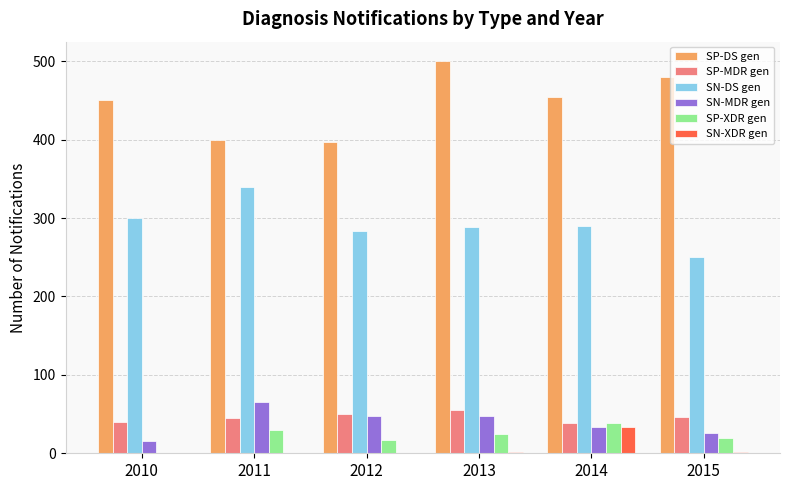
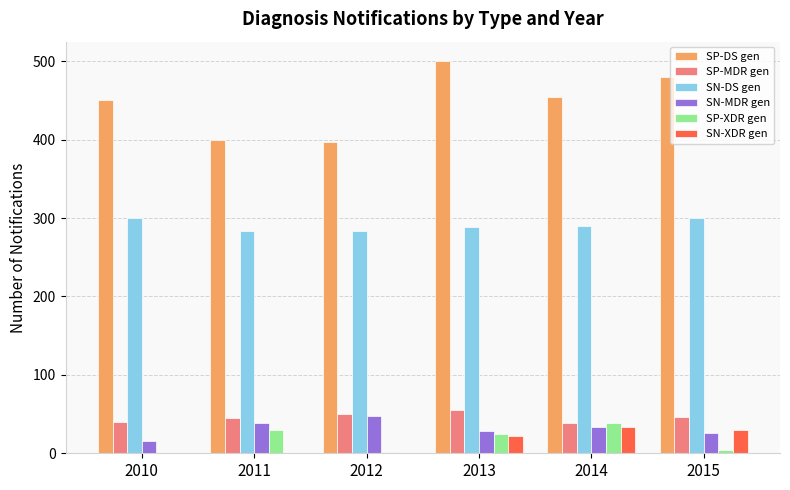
  {
    "SN-DS gen": {
      "2010": 300,
-     "2011": 340,
+     "2011": 280,
      "2012": 280,
      "2013": 290,
      "2014": 290,
-     "2015": 250
+     "2015": 300
    },
    "SN-MDR gen": {
      "2010": 20,
-     "2011": 70,
+     "2011": 40,
      "2012": 50,
-     "2013": 50,
+     "2013": 30,
      "2014": 30,
      "2015": 30
    },
    "SP-XDR gen": {
      "2010": 0,
      "2011": 30,
-     "2012": 20,
+     "2012": 0,
      "2013": 20,
      "2014": 40,
-     "2015": 20
+     "2015": 0
    },
    "SN-XDR gen": {
      "2010": 0,
      "2011": 0,
      "2012": 0,
-     "2013": 0,
+     "2013": 20,
      "2014": 30,
-     "2015": 0
+     "2015": 30
    }
  }
